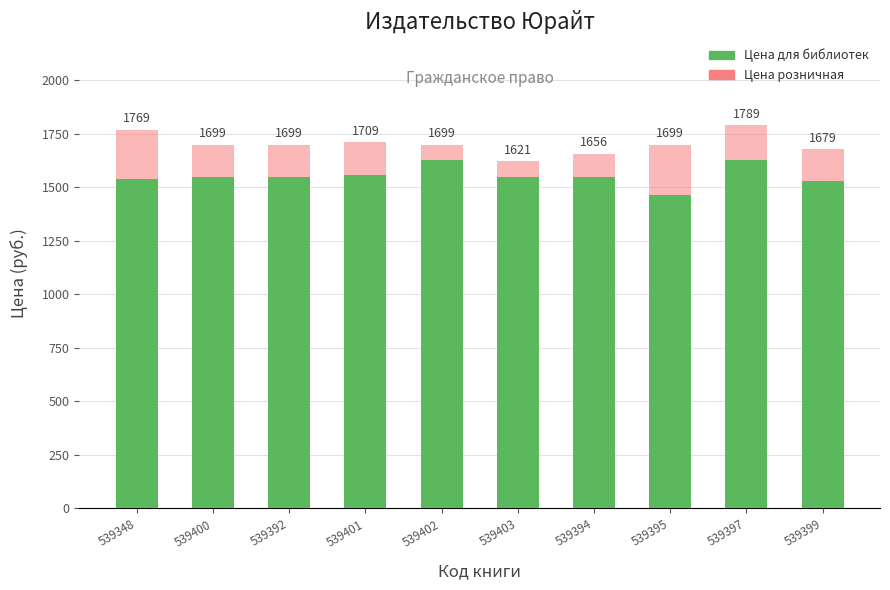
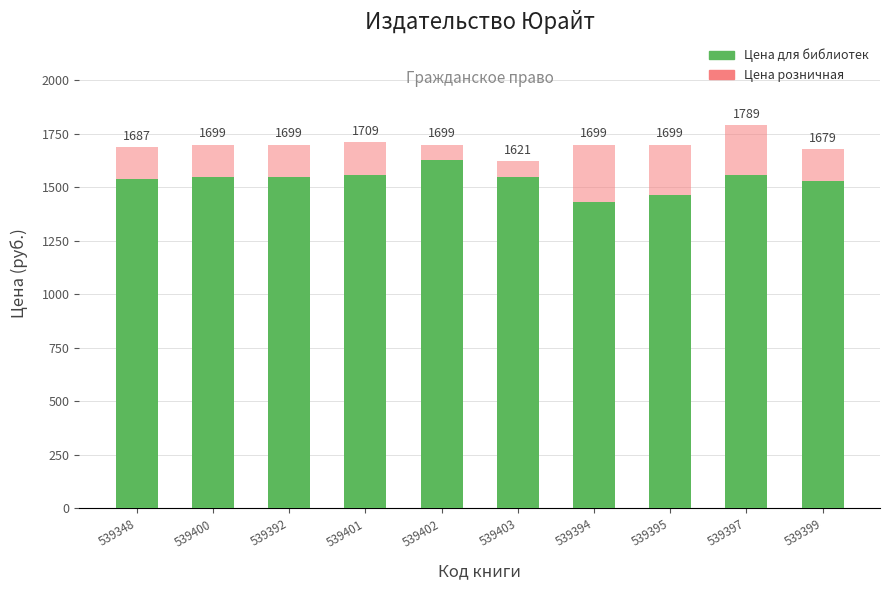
  {
    "Цена для библиотек": {
-     "539394": 1550,
-     "539397": 1630
+     "539394": 1430,
+     "539397": 1560
    },
    "Цена розничная": {
-     "539348": 1769,
+     "539348": 1687,
      "539400": 1699,
      "539392": 1699,
      "539401": 1709,
      "539402": 1699,
-     "539394": 1656,
+     "539394": 1699,
      "539395": 1699,
      "539397": 1789,
      "539399": 1679
    }
  }
